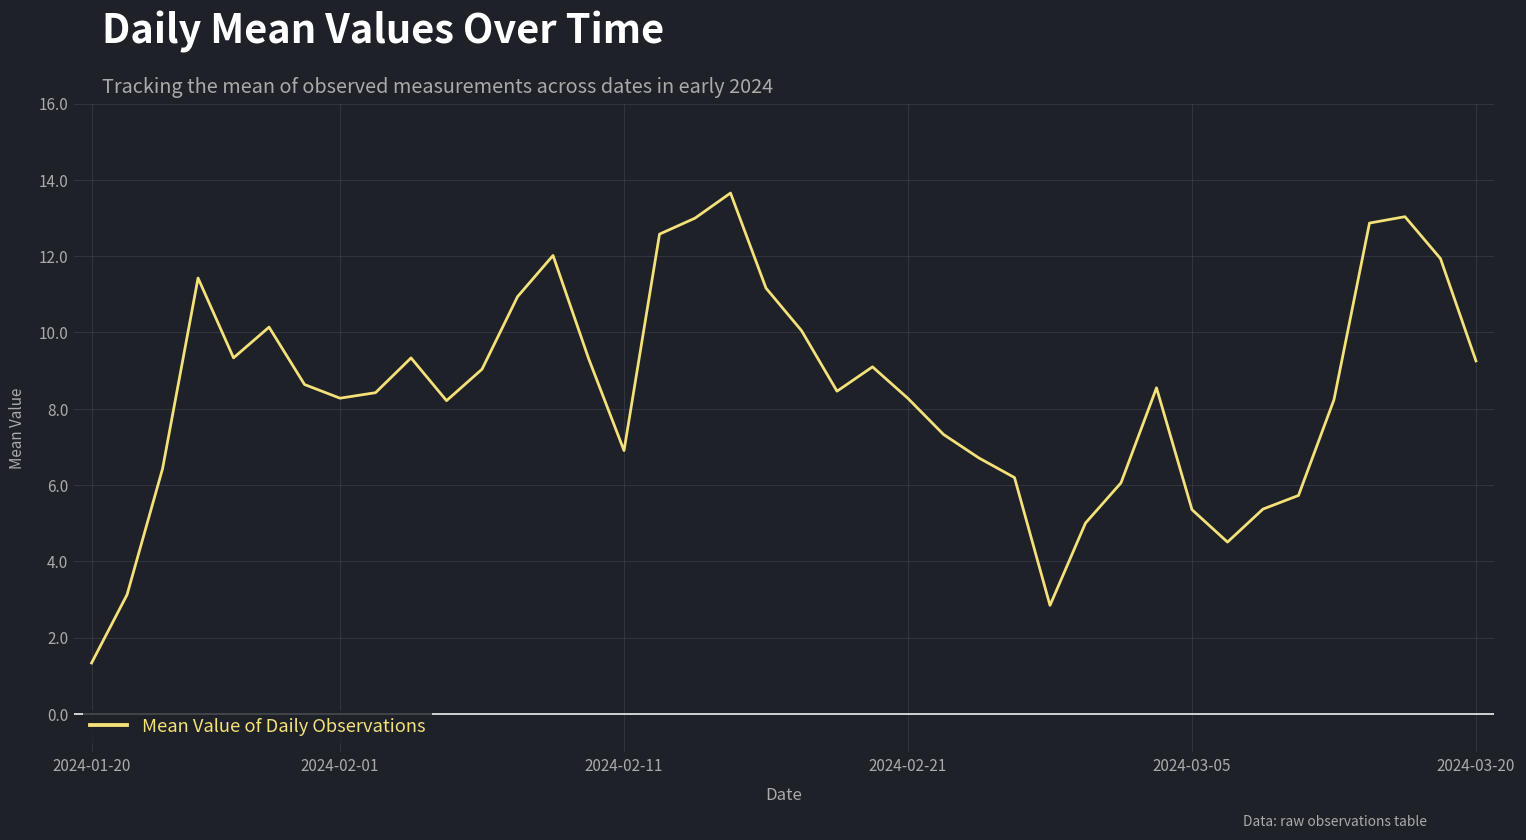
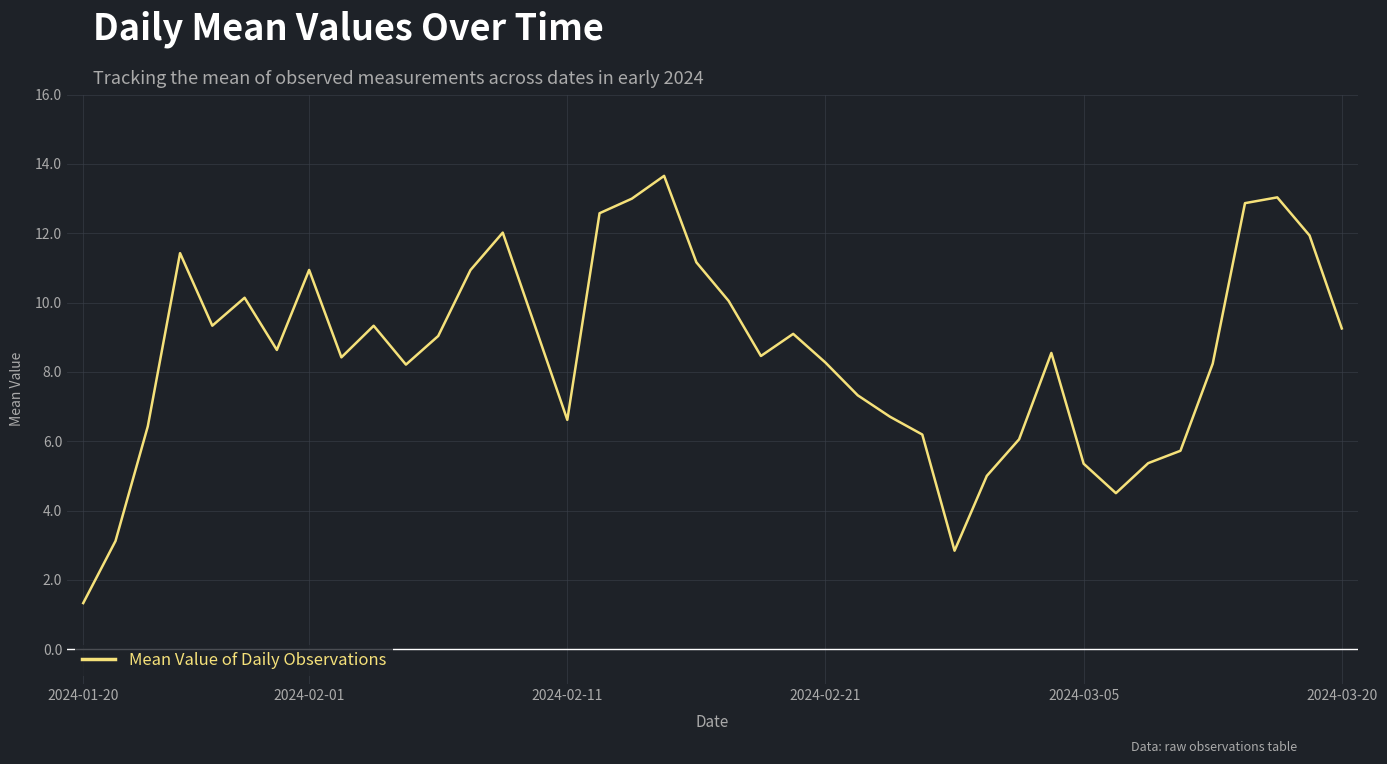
  {
    "2024-01-20": 1.3,
-   "2024-02-01": 8.3,
-   "2024-02-11": 6.9,
+   "2024-02-01": 10.9,
+   "2024-02-11": 6.6,
    "2024-02-21": 8.3,
    "2024-03-05": 5.4,
    "2024-03-20": 9.3
  }
